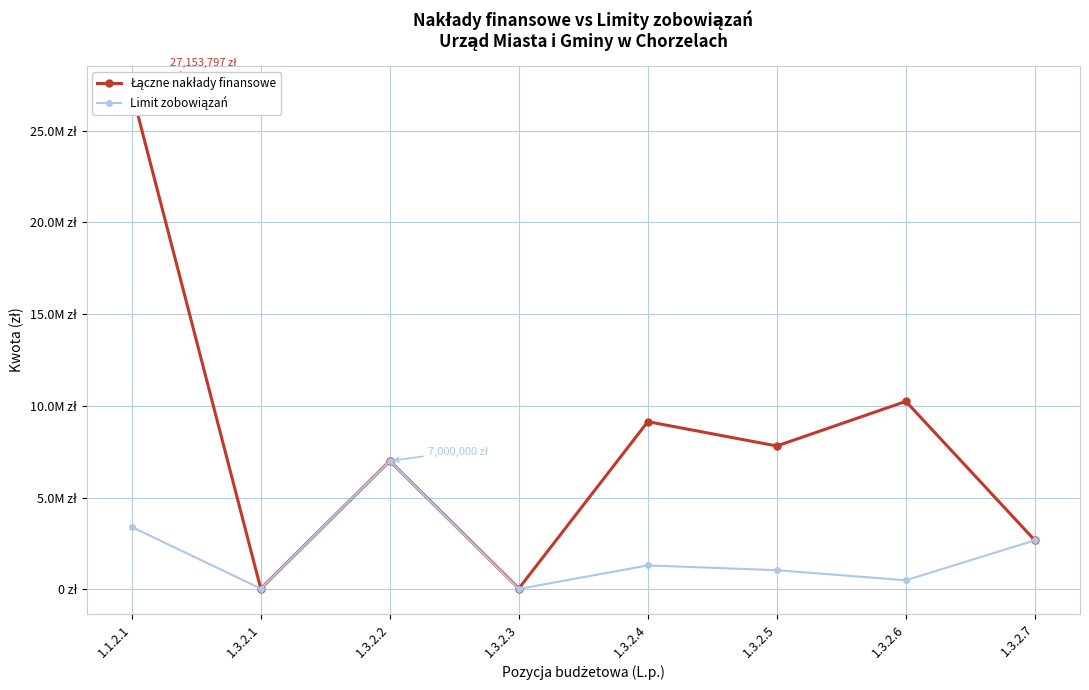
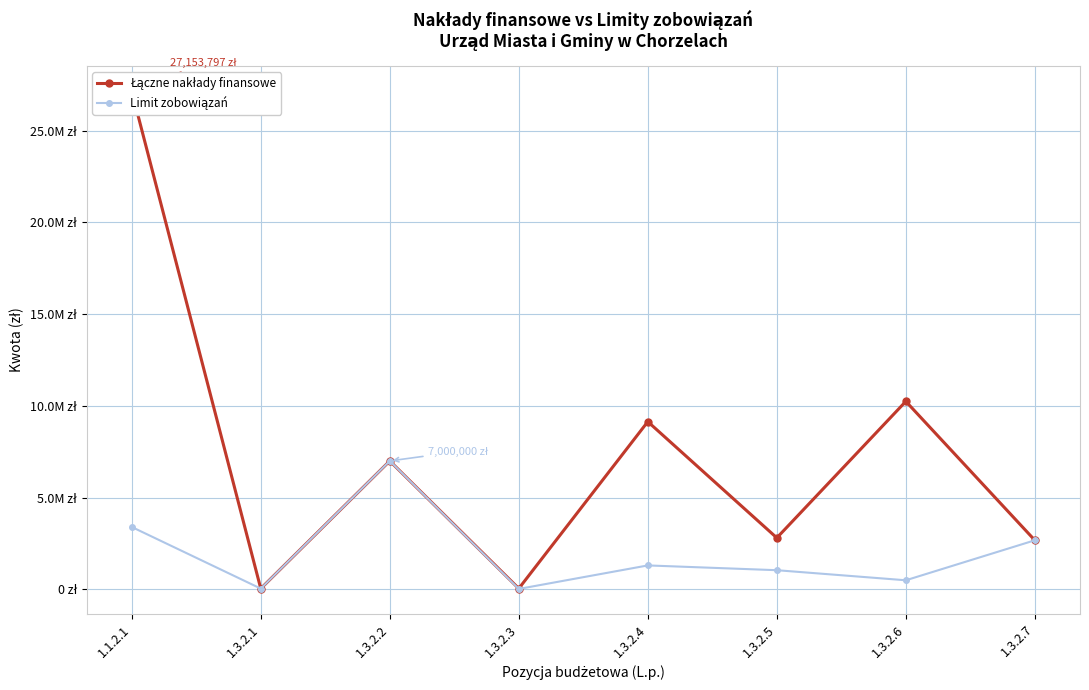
  {
    "Łączne nakłady finansowe": {
      "1.3.2.4": "9.1M zł",
-     "1.3.2.5": "7.8M zł",
+     "1.3.2.5": "2.8M zł",
      "1.3.2.6": "10.2M zł"
    },
    "Limit zobowiązań": {
      "1.1.2.1": "3.4M zł",
      "1.3.2.4": "1.3M zł",
      "1.3.2.5": "1.0M zł",
      "1.3.2.6": "0.5M zł"
    }
  }
